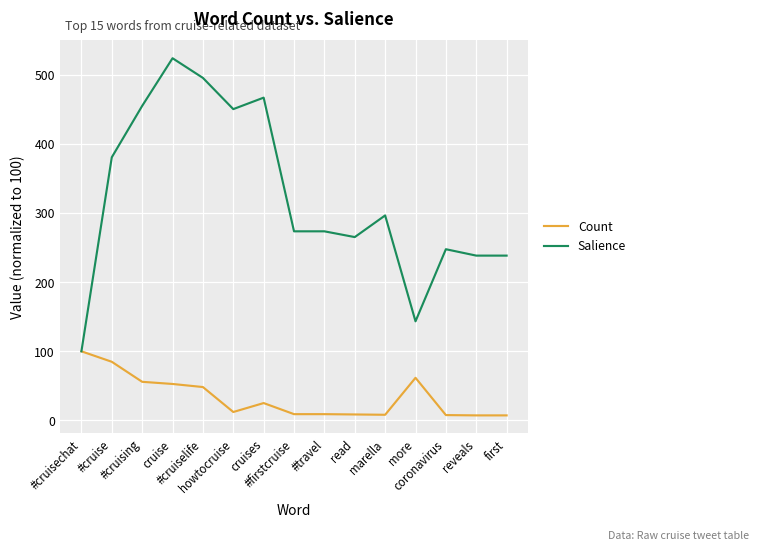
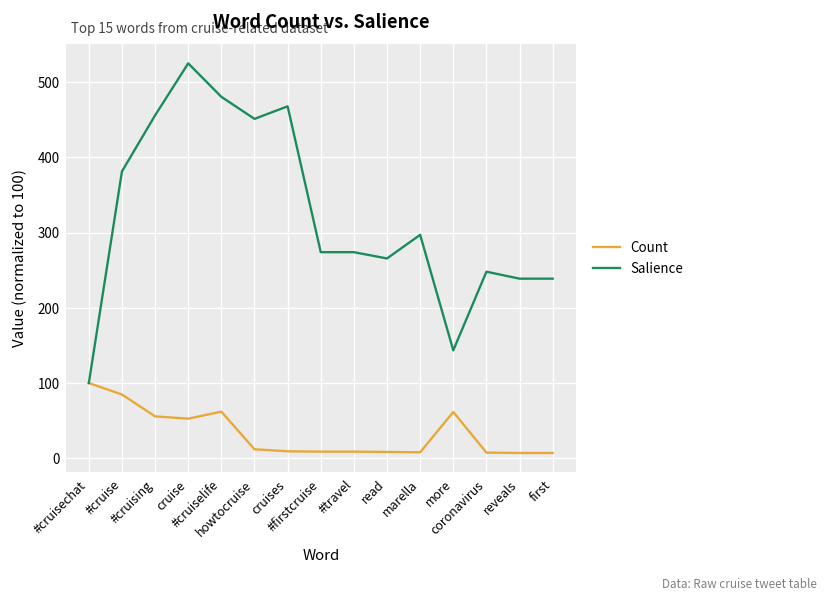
  {
    "Count": {
      "#cruise": 80,
      "#cruising": 60,
      "cruise": 50,
-     "#cruiselife": 50,
+     "#cruiselife": 60,
      "howtocruise": 10,
-     "cruises": 30,
+     "cruises": 10,
      "#firstcruise": 10,
      "#travel": 10,
      "read": 10,
      "marella": 10,
      "more": 60,
      "coronavirus": 10,
      "reveals": 10,
      "first": 10
    },
    "Salience": {
      "#cruise": 380,
      "#cruising": 460,
-     "#cruiselife": 500,
+     "#cruiselife": 480,
      "howtocruise": 450,
      "cruises": 470,
      "#firstcruise": 270,
      "#travel": 270,
      "read": 270,
      "marella": 300,
      "more": 140,
      "coronavirus": 250,
      "reveals": 240,
      "first": 240
    }
  }
